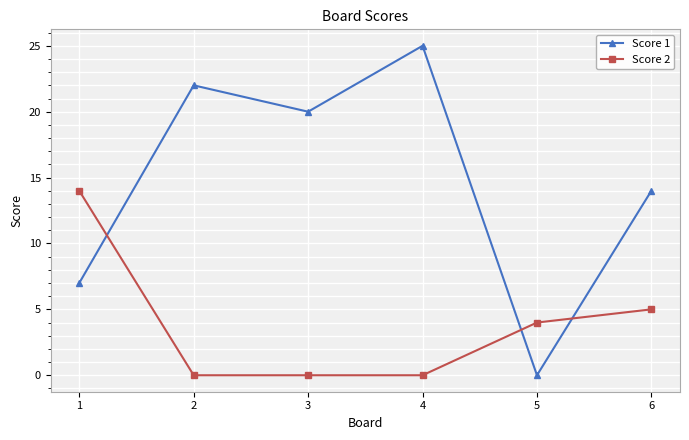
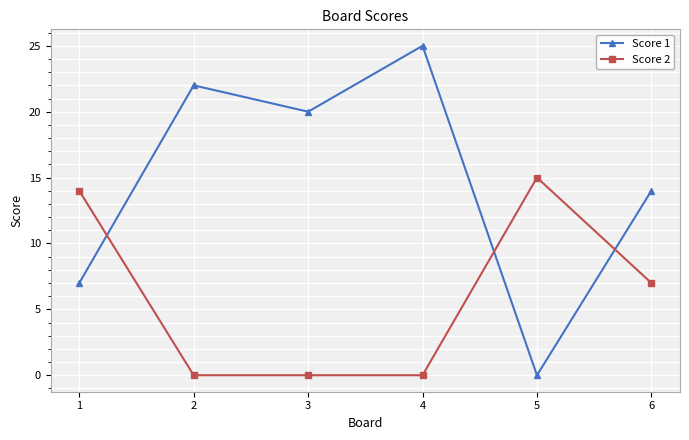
  {
    "Score 1": {
      "1": 7,
      "2": 22,
      "3": 20,
      "4": 25,
      "5": 0,
      "6": 14
    },
    "Score 2": {
      "1": 14,
      "2": 0,
      "3": 0,
      "4": 0,
-     "5": 4,
-     "6": 5
+     "5": 15,
+     "6": 7
    }
  }
